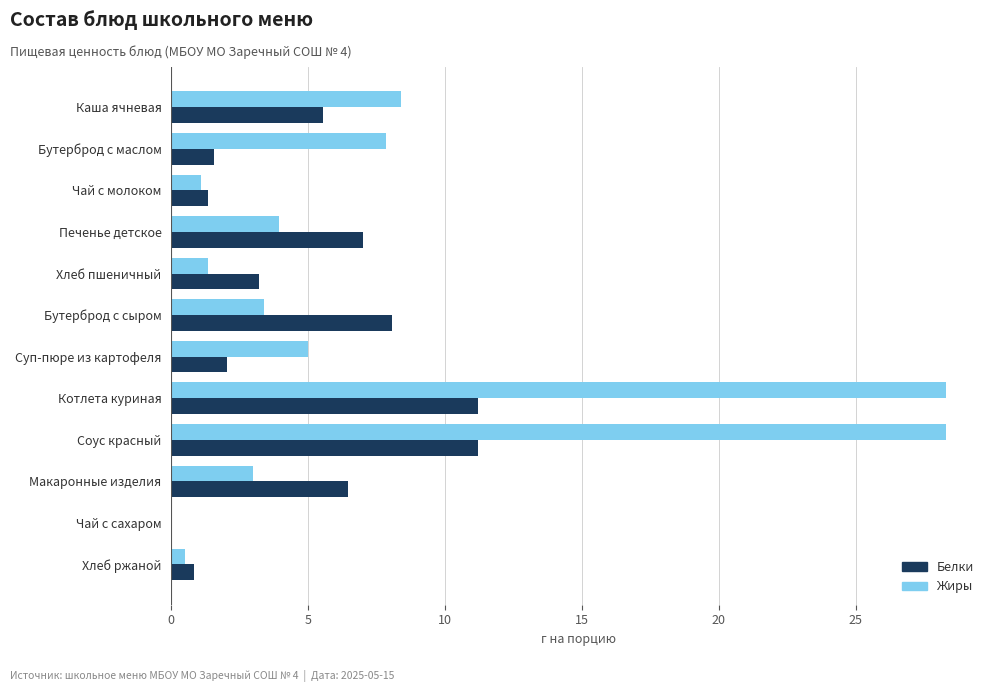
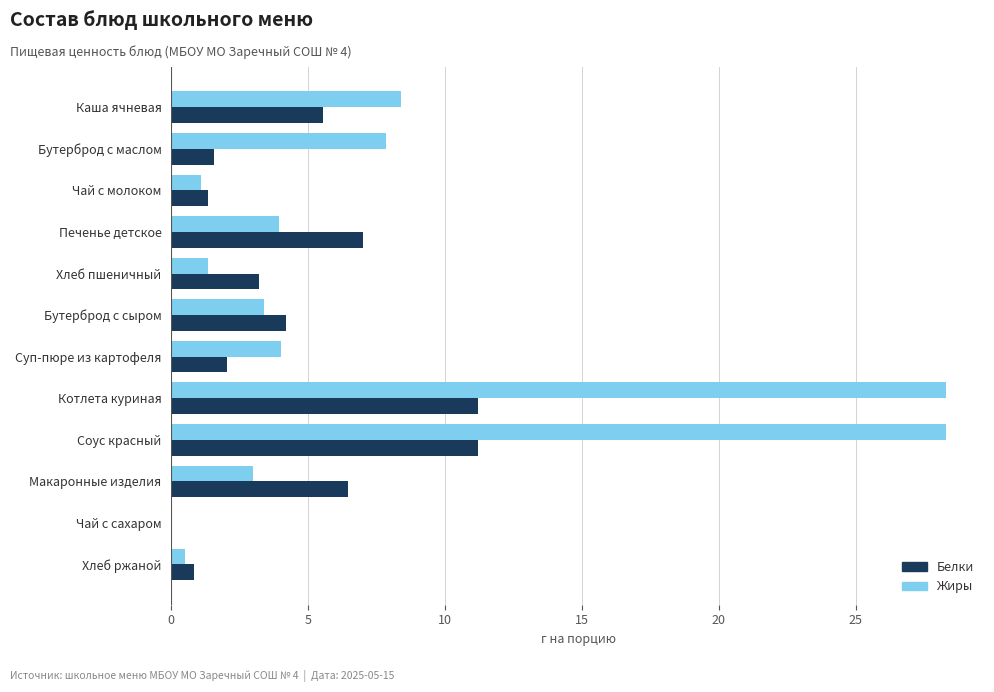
  {
    "Белки": {
      "Каша ячневая": 5.5,
      "Бутерброд с маслом": 1.6,
      "Чай с молоком": 1.4,
      "Печенье детское": 7.0,
      "Хлеб пшеничный": 3.2,
-     "Бутерброд с сыром": 8.1,
+     "Бутерброд с сыром": 4.2,
      "Суп-пюре из картофеля": 2.1,
      "Котлета куриная": 11.2,
      "Соус красный": 11.2,
      "Макаронные изделия": 6.5,
      "Чай с сахаром": 0.0,
      "Хлеб ржаной": 0.8
    },
    "Жиры": {
      "Каша ячневая": 8.4,
      "Бутерброд с маслом": 7.8,
      "Чай с молоком": 1.1,
      "Печенье детское": 4,
      "Хлеб пшеничный": 1.4,
      "Бутерброд с сыром": 3.4,
-     "Суп-пюре из картофеля": 5,
+     "Суп-пюре из картофеля": 4,
      "Котлета куриная": 28.3,
      "Соус красный": 28.3,
      "Макаронные изделия": 3,
      "Чай с сахаром": 0,
      "Хлеб ржаной": 0.5
    }
  }
